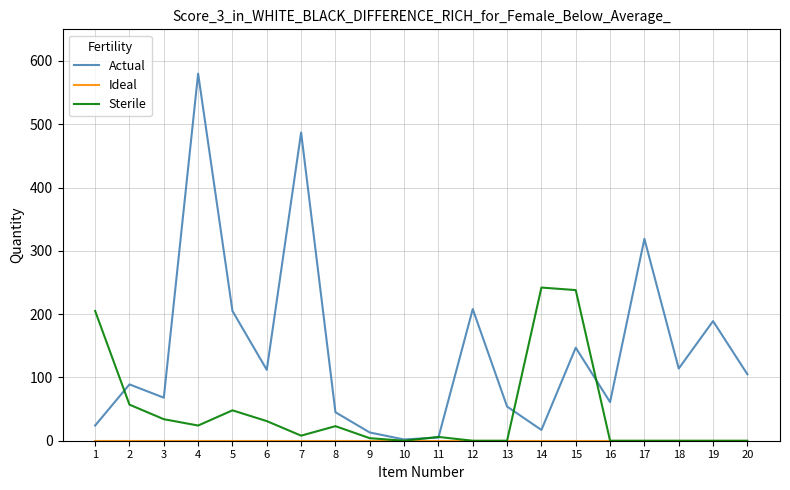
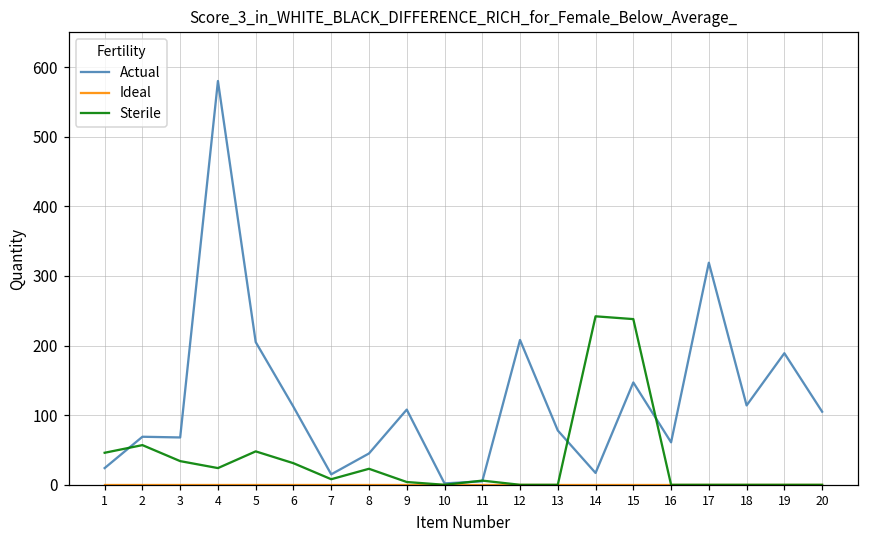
  {
    "Actual": {
      "1": 20,
-     "2": 90,
+     "2": 70,
      "3": 70,
      "4": 580,
      "5": 210,
      "6": 110,
-     "7": 490,
+     "7": 20,
      "8": 50,
-     "9": 10,
+     "9": 110,
      "12": 210,
-     "13": 50,
+     "13": 80,
      "14": 20,
      "15": 150,
      "16": 60,
      "17": 320,
      "18": 110,
      "19": 190,
      "20": 110
    },
    "Ideal": {
      "1": 0,
      "2": 0,
      "3": 0,
      "4": 0,
      "5": 0,
      "6": 0,
      "7": 0,
      "8": 0,
      "11": 0,
      "14": 0,
      "15": 0
    },
    "Sterile": {
-     "1": 210,
+     "1": 50,
      "2": 60,
      "3": 30,
      "4": 20,
      "5": 50,
      "6": 30,
      "7": 10,
      "8": 20,
      "14": 240,
      "15": 240
    }
  }
